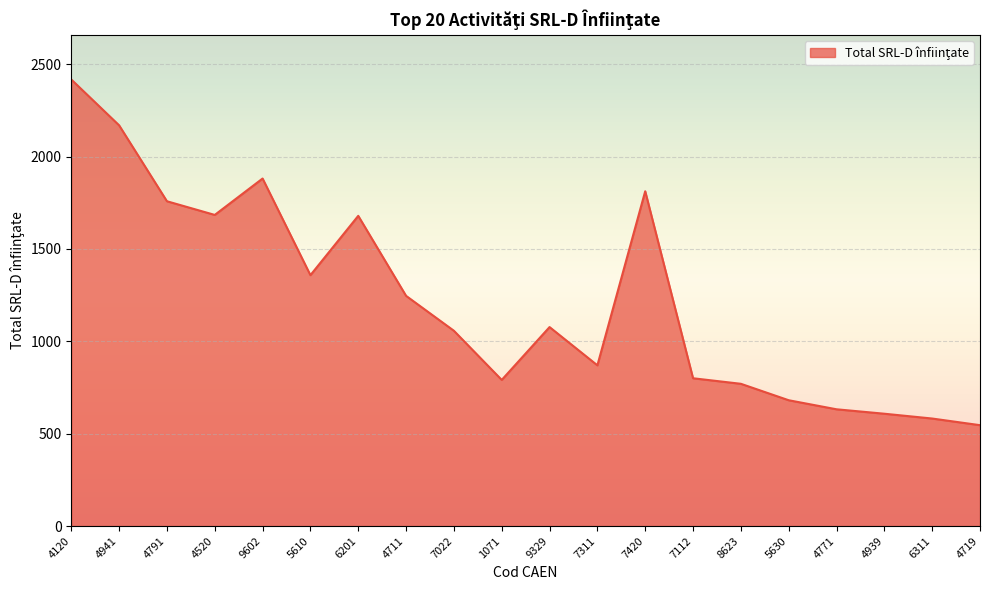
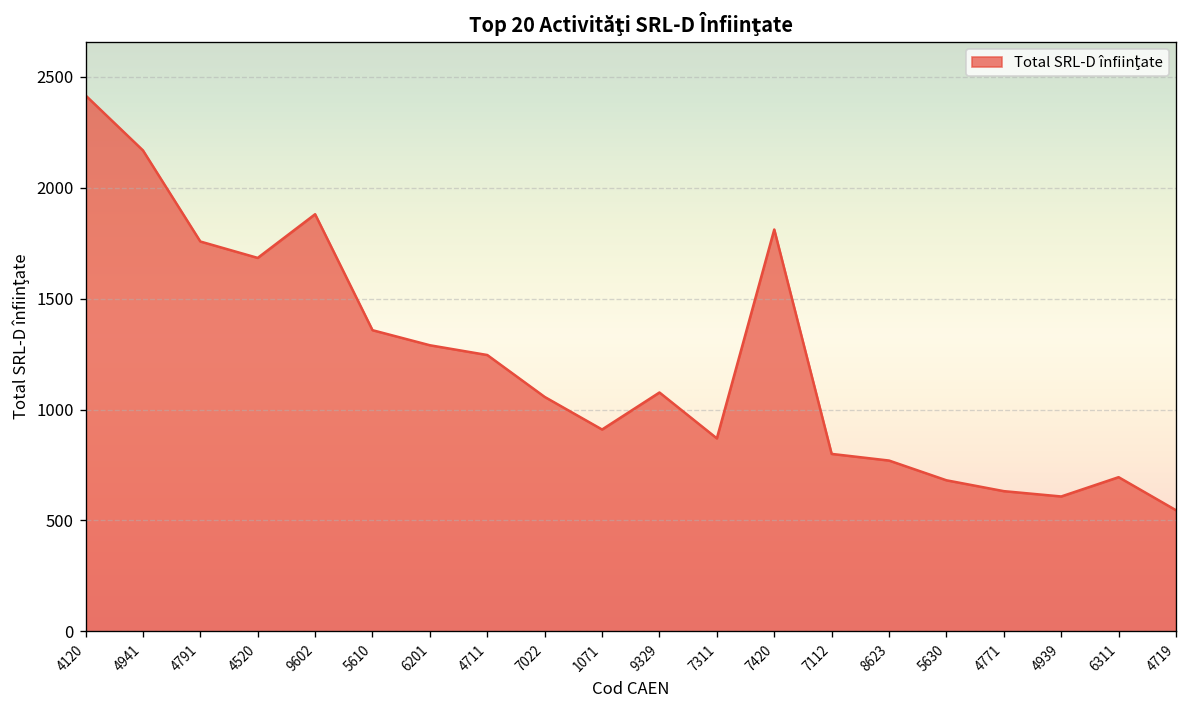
  {
    "4120": 2420,
    "4941": 2170,
    "4791": 1760,
    "4520": 1680,
    "9602": 1880,
    "5610": 1360,
-   "6201": 1680,
+   "6201": 1290,
    "4711": 1250,
    "7022": 1060,
-   "1071": 790,
+   "1071": 910,
    "9329": 1080,
    "7311": 870,
    "7420": 1810,
    "7112": 800,
    "8623": 770,
    "5630": 680,
    "4771": 630,
    "4939": 610,
-   "6311": 580,
+   "6311": 700,
    "4719": 550
  }
